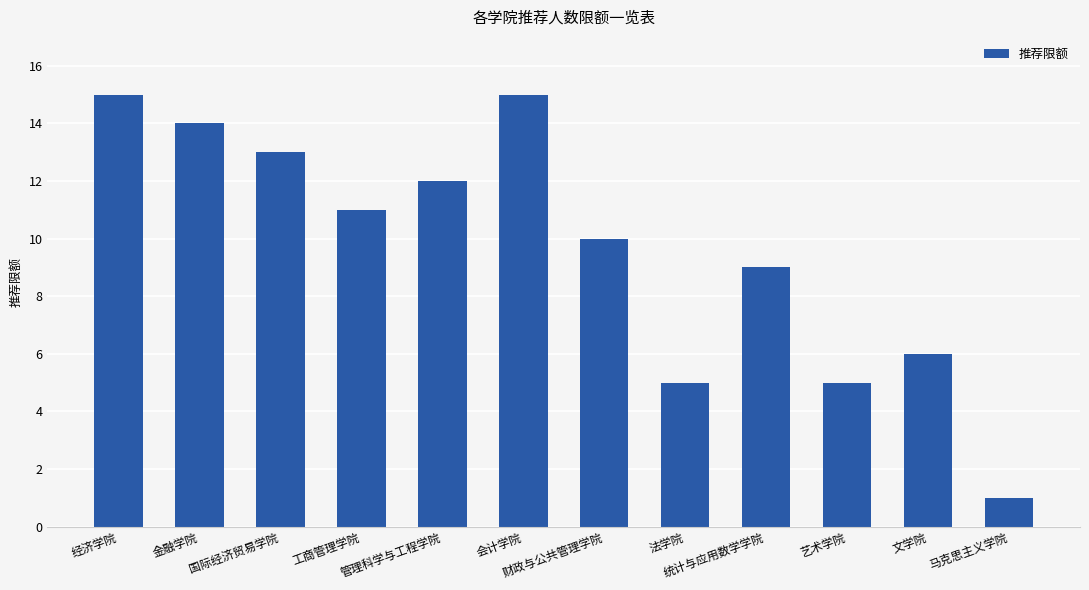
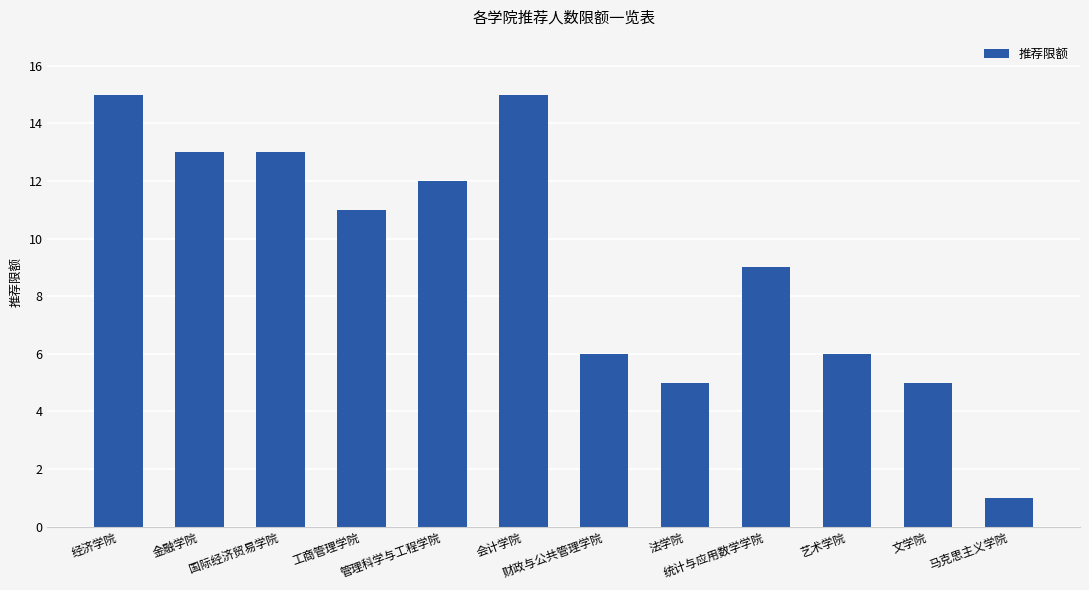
  {
    "经济学院": 15,
-   "金融学院": 14,
+   "金融学院": 13,
    "国际经济贸易学院": 13,
    "工商管理学院": 11,
    "管理科学与工程学院": 12,
    "会计学院": 15,
-   "财政与公共管理学院": 10,
+   "财政与公共管理学院": 6,
    "法学院": 5,
    "统计与应用数学学院": 9,
-   "艺术学院": 5,
-   "文学院": 6,
+   "艺术学院": 6,
+   "文学院": 5,
    "马克思主义学院": 1
  }
